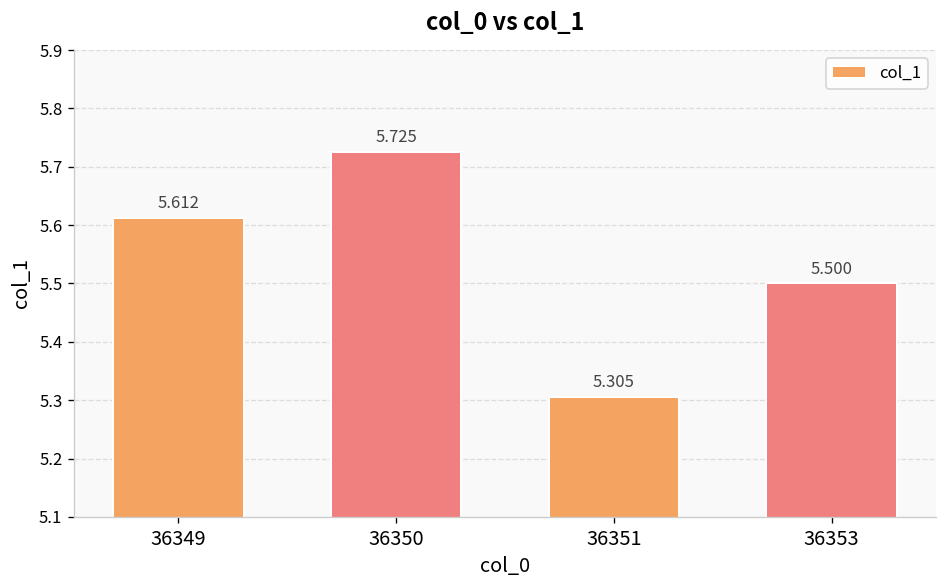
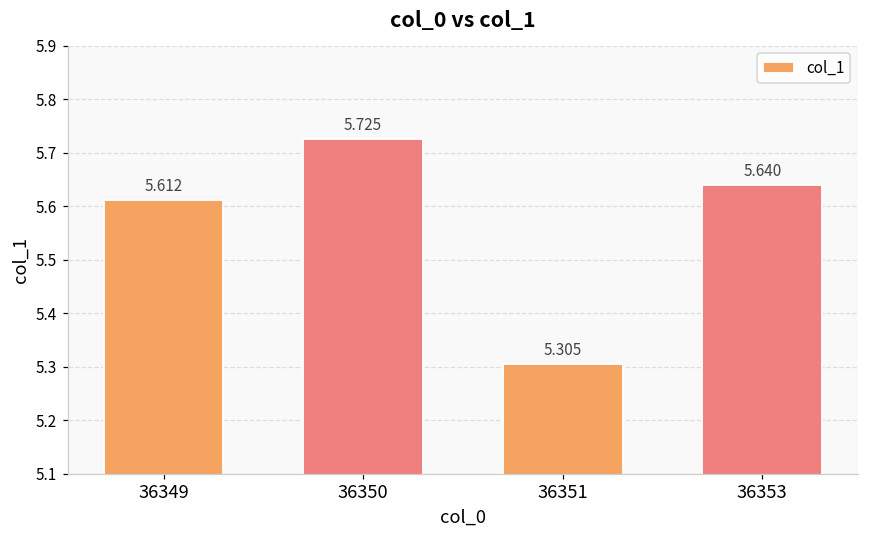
  {
    "36349": 5.612,
    "36350": 5.725,
    "36351": 5.305,
-   "36353": 5.500
+   "36353": 5.640
  }
